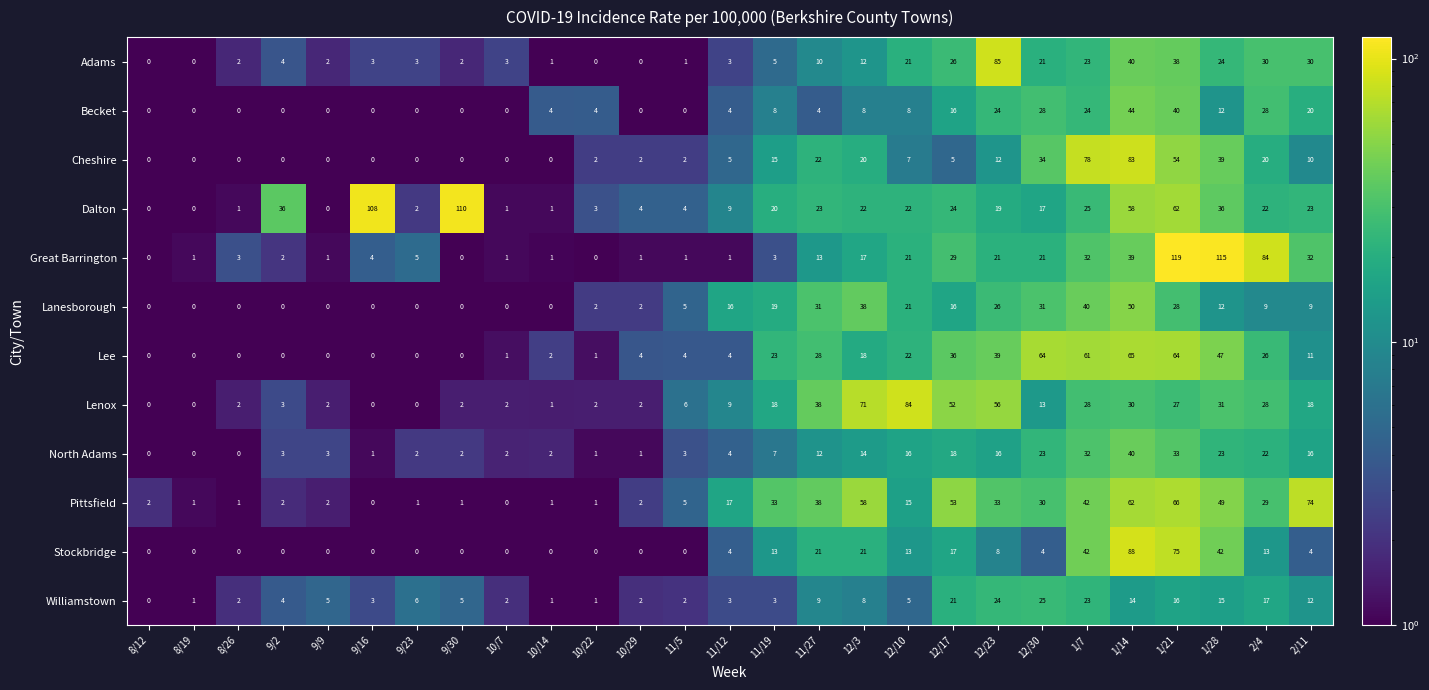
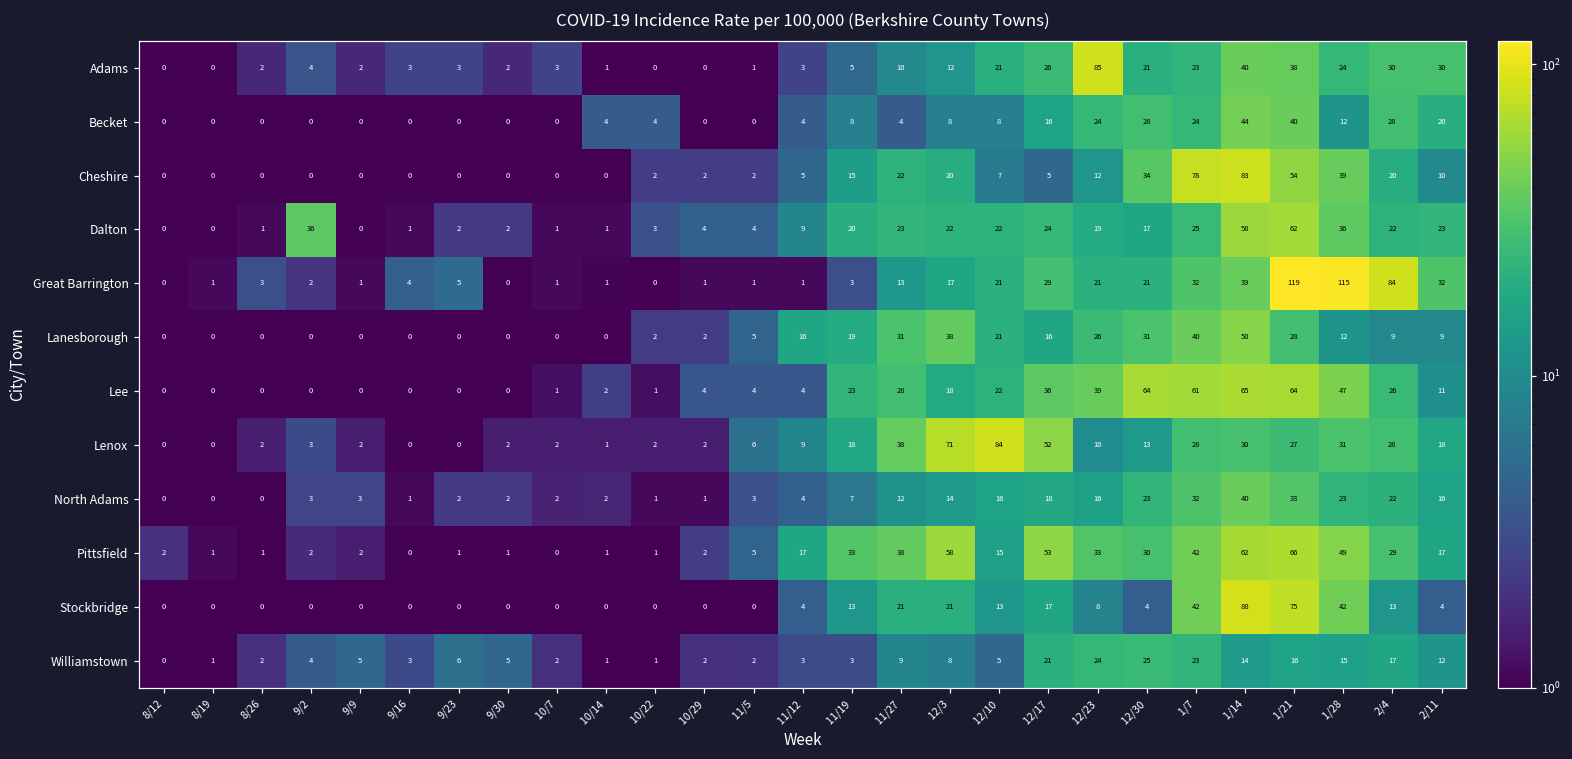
  {
    "Dalton": {
      "8/12": 0,
      "8/19": 0,
      "8/26": 1,
      "9/2": 36,
      "9/9": 0,
-     "9/16": 108,
+     "9/16": 1,
      "9/23": 2,
-     "9/30": 110,
+     "9/30": 2,
      "10/7": 1,
      "10/14": 1,
      "10/22": 3,
      "10/29": 4,
      "11/5": 4,
      "11/12": 9,
      "11/19": 20,
      "11/27": 23,
      "12/3": 22,
      "12/10": 22,
      "12/17": 24,
      "12/23": 19,
      "12/30": 17,
      "1/7": 25,
      "1/14": 58,
      "1/21": 62,
      "1/28": 36,
      "2/4": 22,
      "2/11": 23
    },
    "Lenox": {
      "8/12": 0,
      "8/19": 0,
      "8/26": 2,
      "9/2": 3,
      "9/9": 2,
      "9/16": 0,
      "9/23": 0,
      "9/30": 2,
      "10/7": 2,
      "10/14": 1,
      "10/22": 2,
      "10/29": 2,
      "11/5": 6,
      "11/12": 9,
      "11/19": 18,
      "11/27": 38,
      "12/3": 71,
      "12/10": 84,
      "12/17": 52,
-     "12/23": 56,
+     "12/23": 10,
      "12/30": 13,
      "1/7": 28,
      "1/14": 30,
      "1/21": 27,
      "1/28": 31,
      "2/4": 28,
      "2/11": 18
    },
    "Pittsfield": {
      "8/12": 2,
      "8/19": 1,
      "8/26": 1,
      "9/2": 2,
      "9/9": 2,
      "9/16": 0,
      "9/23": 1,
      "9/30": 1,
      "10/7": 0,
      "10/14": 1,
      "10/22": 1,
      "10/29": 2,
      "11/5": 5,
      "11/12": 17,
      "11/19": 33,
      "11/27": 38,
      "12/3": 58,
      "12/10": 15,
      "12/17": 53,
      "12/23": 33,
      "12/30": 30,
      "1/7": 42,
      "1/14": 62,
      "1/21": 66,
      "1/28": 49,
      "2/4": 29,
-     "2/11": 74
+     "2/11": 17
    }
  }
